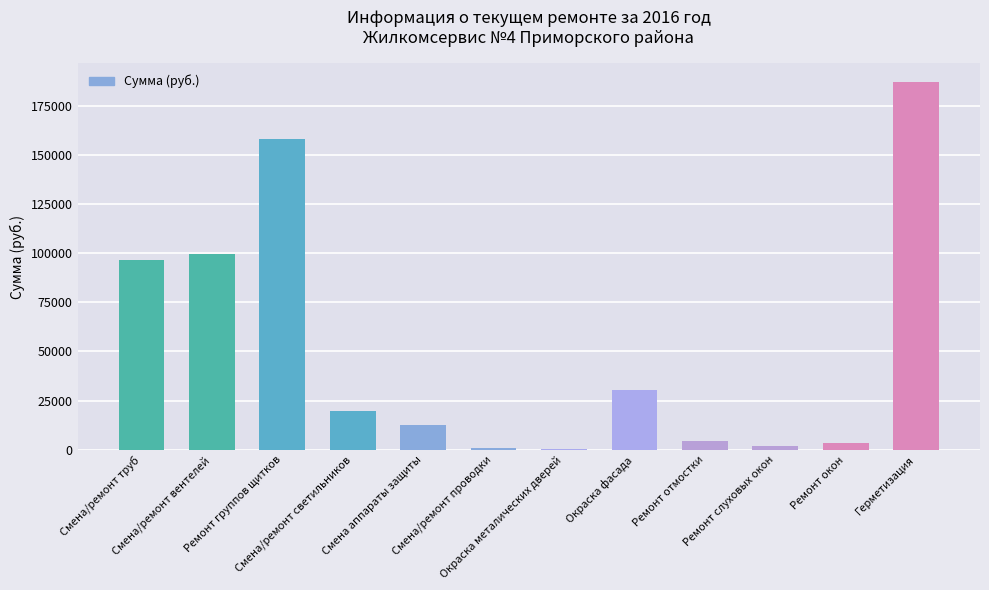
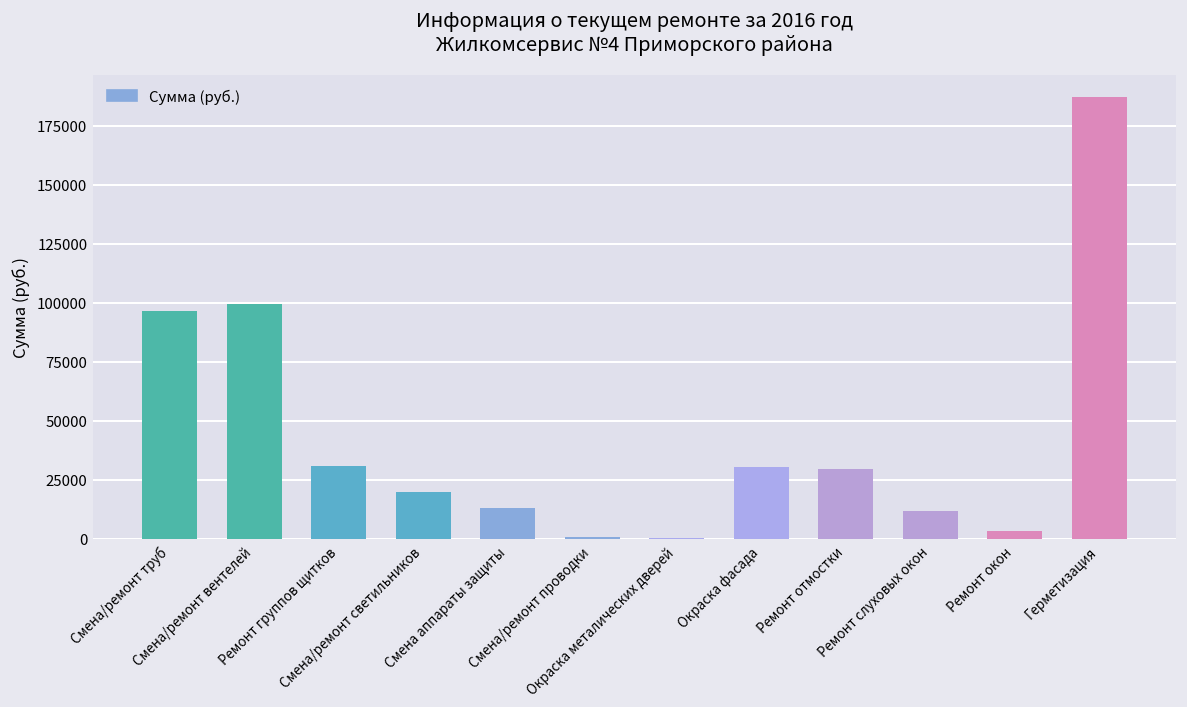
  {
    "Смена/ремонт труб": 96000,
    "Смена/ремонт вентелей": 99000,
-   "Ремонт группов щитков": 158000,
+   "Ремонт группов щитков": 31000,
    "Смена/ремонт светильников": 20000,
    "Смена аппараты защиты": 13000,
    "Окраска фасада": 30000,
-   "Ремонт отмостки": 4000,
-   "Ремонт слуховых окон": 2000,
+   "Ремонт отмостки": 30000,
+   "Ремонт слуховых окон": 12000,
    "Ремонт окон": 3000,
    "Герметизация": 187000
  }
